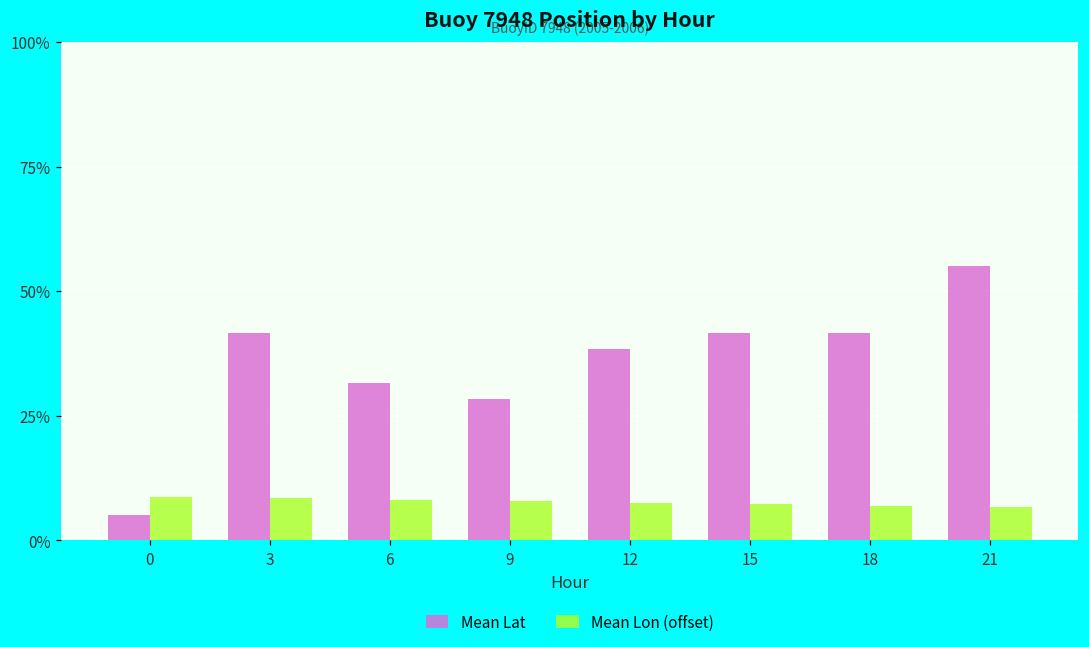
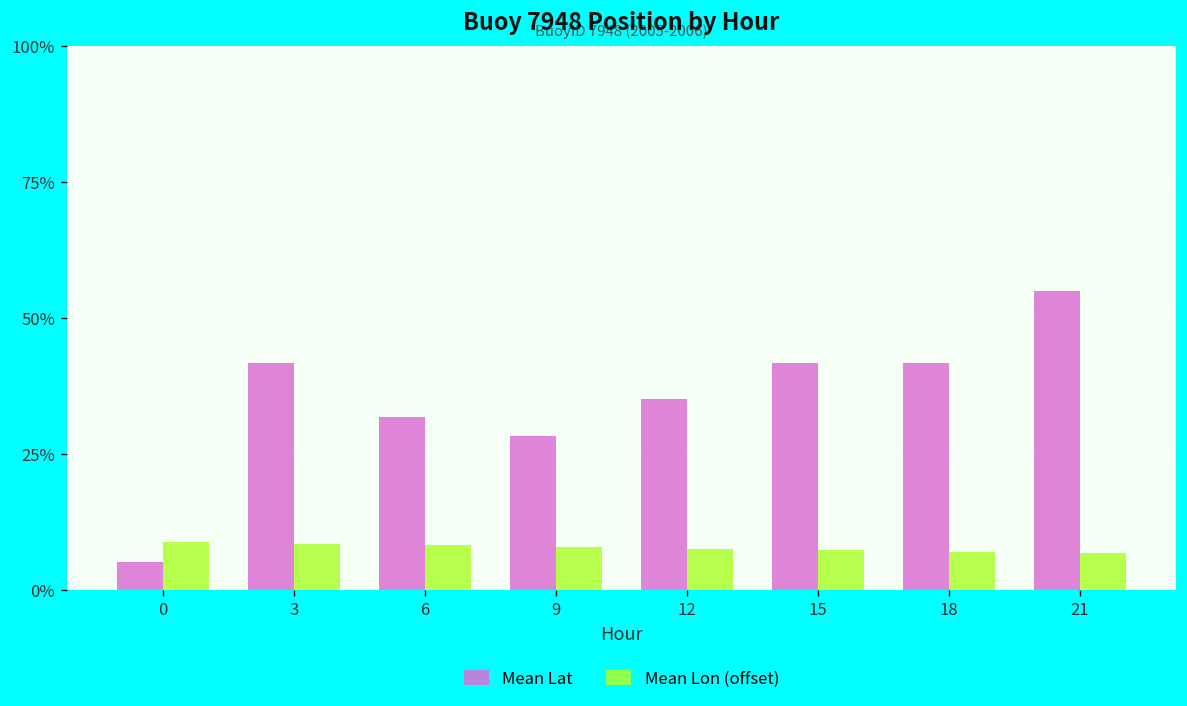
  {
    "Mean Lat": {
      "0": "5%",
      "3": "42%",
      "6": "32%",
      "9": "28%",
-     "12": "38%",
+     "12": "35%",
      "15": "42%",
      "18": "42%",
      "21": "55%"
    },
    "Mean Lon (offset)": {
      "0": "9%",
      "3": "8%",
      "6": "8%",
      "9": "8%",
      "12": "8%",
      "15": "7%",
      "18": "7%",
      "21": "7%"
    }
  }
